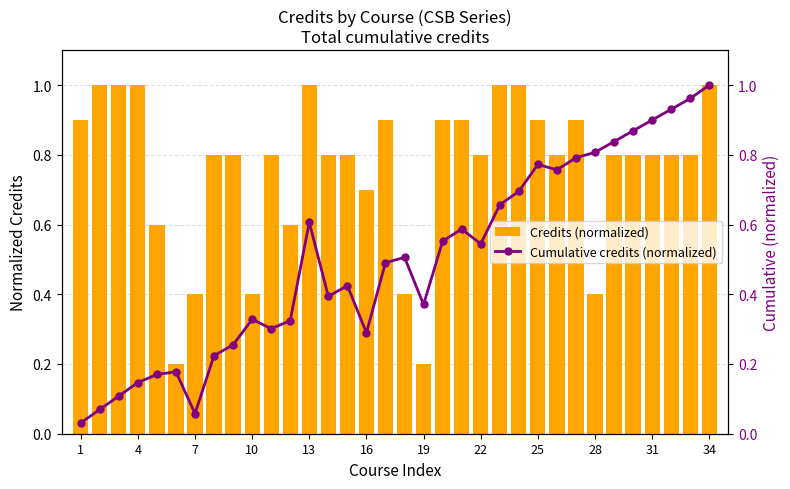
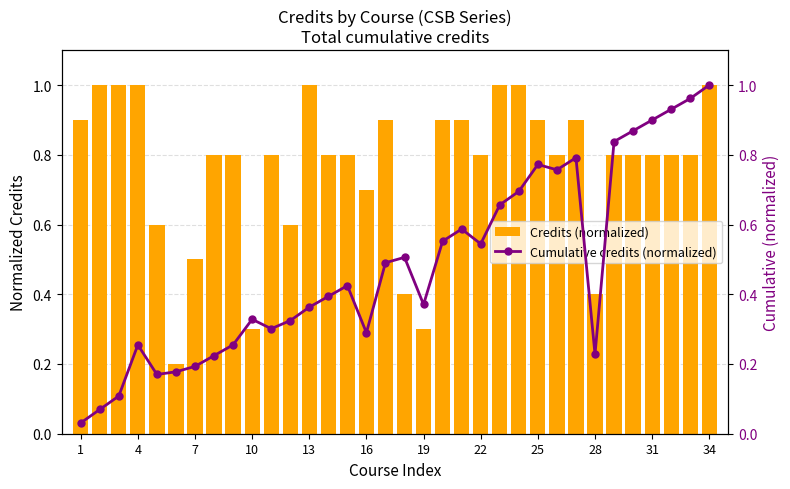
  {
    "Credits (normalized)": {
      "1": 0.90,
      "4": 1.00,
-     "7": 0.40,
-     "10": 0.40,
+     "7": 0.50,
+     "10": 0.30,
      "13": 1.00,
      "16": 0.70,
-     "19": 0.20,
+     "19": 0.30,
      "22": 0.80,
      "25": 0.90,
      "28": 0.40,
      "31": 0.80,
      "34": 1.00
    },
    "Cumulative credits (normalized)": {
      "1": 0.03,
-     "4": 0.15,
-     "7": 0.06,
+     "4": 0.25,
+     "7": 0.19,
      "10": 0.33,
-     "13": 0.61,
+     "13": 0.36,
      "16": 0.29,
      "19": 0.37,
      "22": 0.54,
      "25": 0.77,
-     "28": 0.81,
+     "28": 0.23,
      "31": 0.90,
      "34": 1.00
    }
  }
